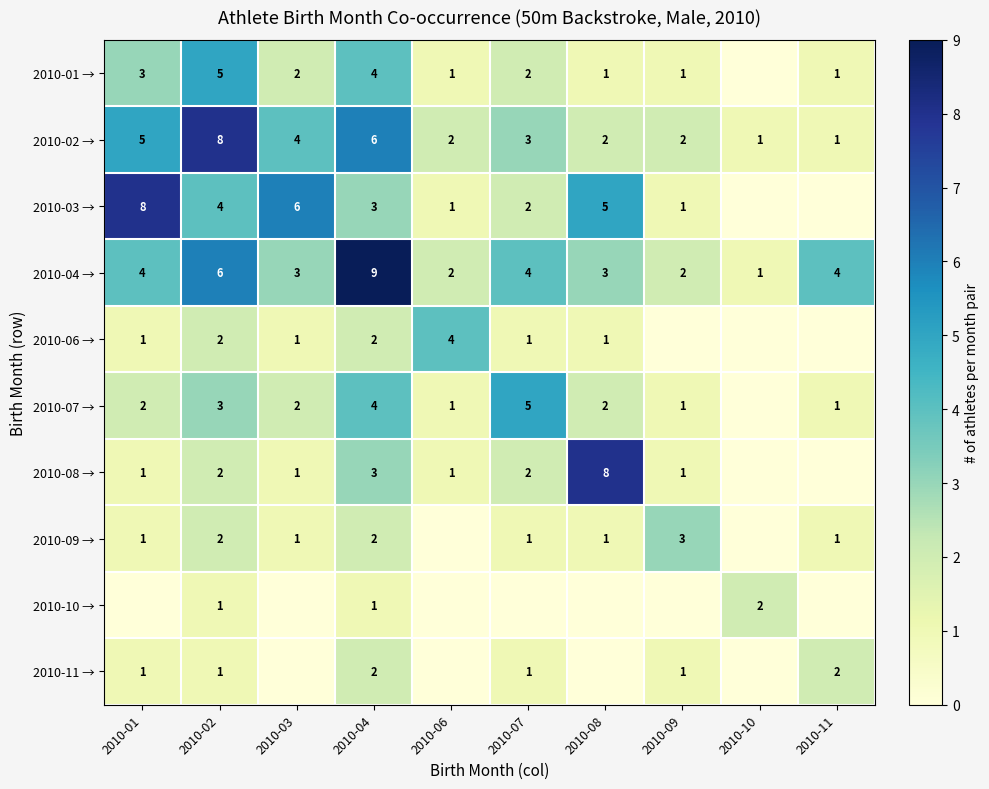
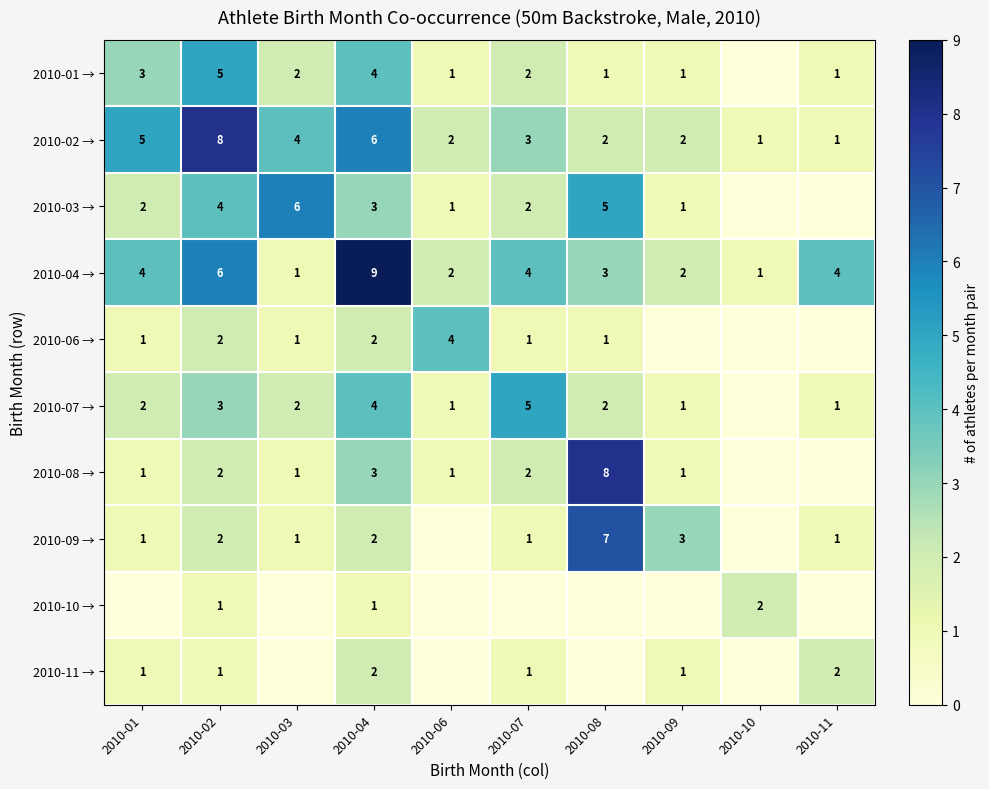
  {
    "2010-01 →": {
      "2010-01": 3,
      "2010-02": 5,
      "2010-03": 2,
      "2010-04": 4,
      "2010-06": 1,
      "2010-07": 2,
      "2010-08": 1,
      "2010-09": 1,
      "2010-11": 1
    },
    "2010-02 →": {
      "2010-01": 5,
      "2010-02": 8,
      "2010-03": 4,
      "2010-04": 6,
      "2010-06": 2,
      "2010-07": 3,
      "2010-08": 2,
      "2010-09": 2,
      "2010-10": 1,
      "2010-11": 1
    },
    "2010-03 →": {
-     "2010-01": 8,
+     "2010-01": 2,
      "2010-02": 4,
      "2010-03": 6,
      "2010-04": 3,
      "2010-06": 1,
      "2010-07": 2,
      "2010-08": 5,
      "2010-09": 1
    },
    "2010-04 →": {
      "2010-01": 4,
      "2010-02": 6,
-     "2010-03": 3,
+     "2010-03": 1,
      "2010-04": 9,
      "2010-06": 2,
      "2010-07": 4,
      "2010-08": 3,
      "2010-09": 2,
      "2010-10": 1,
      "2010-11": 4
    },
    "2010-06 →": {
      "2010-01": 1,
      "2010-02": 2,
      "2010-03": 1,
      "2010-04": 2,
      "2010-06": 4,
      "2010-07": 1,
      "2010-08": 1
    },
    "2010-07 →": {
      "2010-01": 2,
      "2010-02": 3,
      "2010-03": 2,
      "2010-04": 4,
      "2010-06": 1,
      "2010-07": 5,
      "2010-08": 2,
      "2010-09": 1,
      "2010-11": 1
    },
    "2010-08 →": {
      "2010-01": 1,
      "2010-02": 2,
      "2010-03": 1,
      "2010-04": 3,
      "2010-06": 1,
      "2010-07": 2,
      "2010-08": 8,
      "2010-09": 1
    },
    "2010-09 →": {
      "2010-01": 1,
      "2010-02": 2,
      "2010-03": 1,
      "2010-04": 2,
      "2010-07": 1,
-     "2010-08": 1,
+     "2010-08": 7,
      "2010-09": 3,
      "2010-11": 1
    },
    "2010-10 →": {
      "2010-02": 1,
      "2010-04": 1,
      "2010-10": 2
    },
    "2010-11 →": {
      "2010-01": 1,
      "2010-02": 1,
      "2010-04": 2,
      "2010-07": 1,
      "2010-09": 1,
      "2010-11": 2
    }
  }
